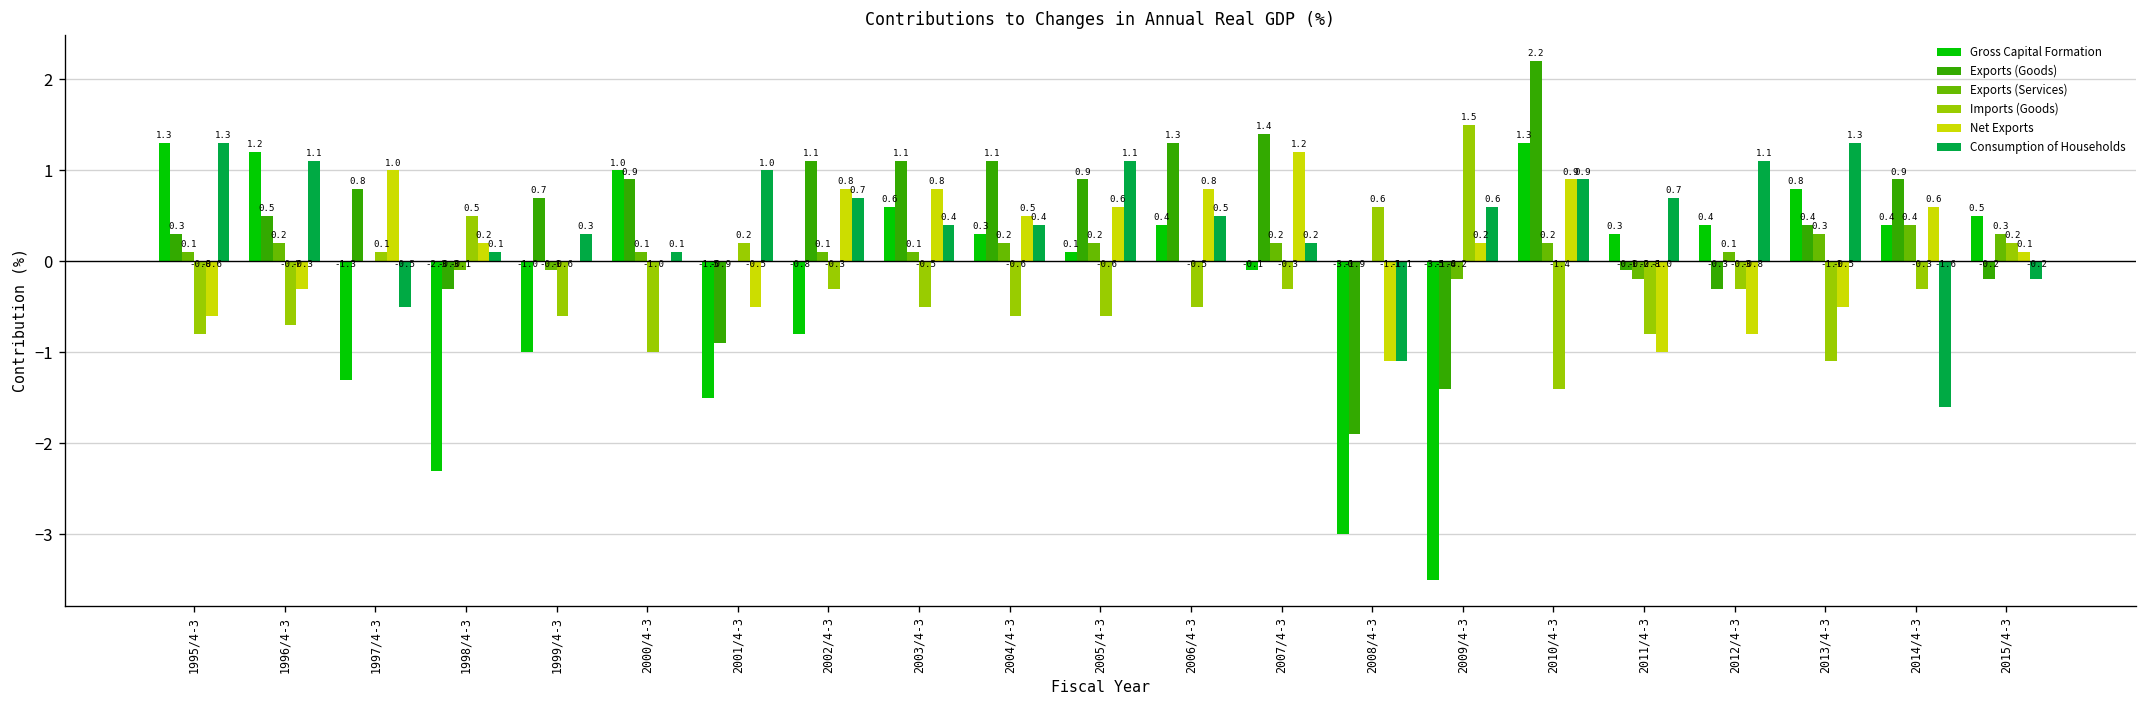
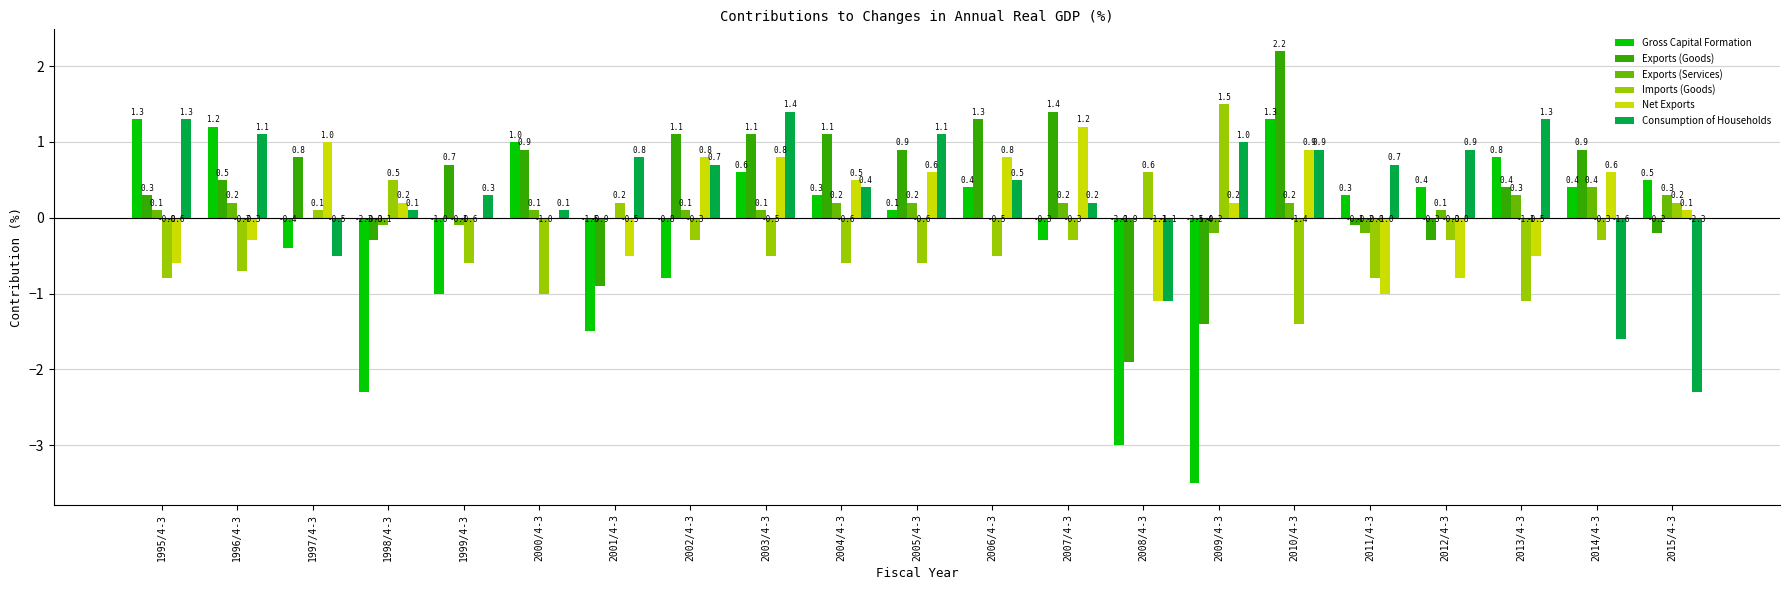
  {
    "Gross Capital Formation": {
      "1995/4-3": 1.3,
      "1996/4-3": 1.2,
-     "1997/4-3": -1.3,
+     "1997/4-3": -0.4,
      "1999/4-3": -1.0,
      "2000/4-3": 1.0,
      "2002/4-3": -0.8,
      "2003/4-3": 0.6,
      "2004/4-3": 0.3,
      "2005/4-3": 0.1,
      "2006/4-3": 0.4,
-     "2007/4-3": -0.1,
+     "2007/4-3": -0.3,
      "2010/4-3": 1.3,
      "2011/4-3": 0.3,
      "2012/4-3": 0.4,
      "2013/4-3": 0.8,
      "2014/4-3": 0.4,
      "2015/4-3": 0.5
    },
    "Consumption of Households": {
      "1995/4-3": 1.3,
      "1996/4-3": 1.1,
      "1997/4-3": -0.5,
      "1998/4-3": 0.1,
      "1999/4-3": 0.3,
      "2000/4-3": 0.1,
-     "2001/4-3": 1.0,
+     "2001/4-3": 0.8,
      "2002/4-3": 0.7,
-     "2003/4-3": 0.4,
+     "2003/4-3": 1.4,
      "2004/4-3": 0.4,
      "2005/4-3": 1.1,
      "2006/4-3": 0.5,
      "2007/4-3": 0.2,
-     "2009/4-3": 0.6,
+     "2009/4-3": 1.0,
      "2011/4-3": 0.7,
-     "2012/4-3": 1.1,
+     "2012/4-3": 0.9,
      "2013/4-3": 1.3,
      "2014/4-3": -1.6,
-     "2015/4-3": -0.2
+     "2015/4-3": -2.3
    }
  }
